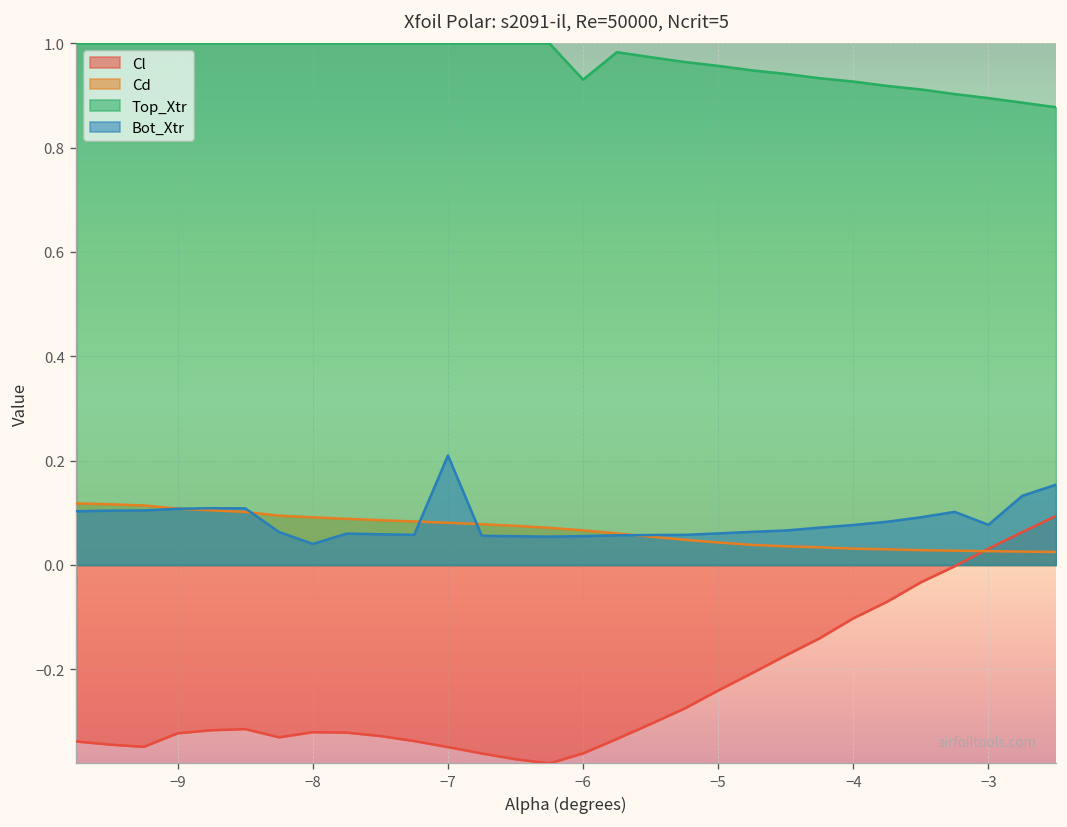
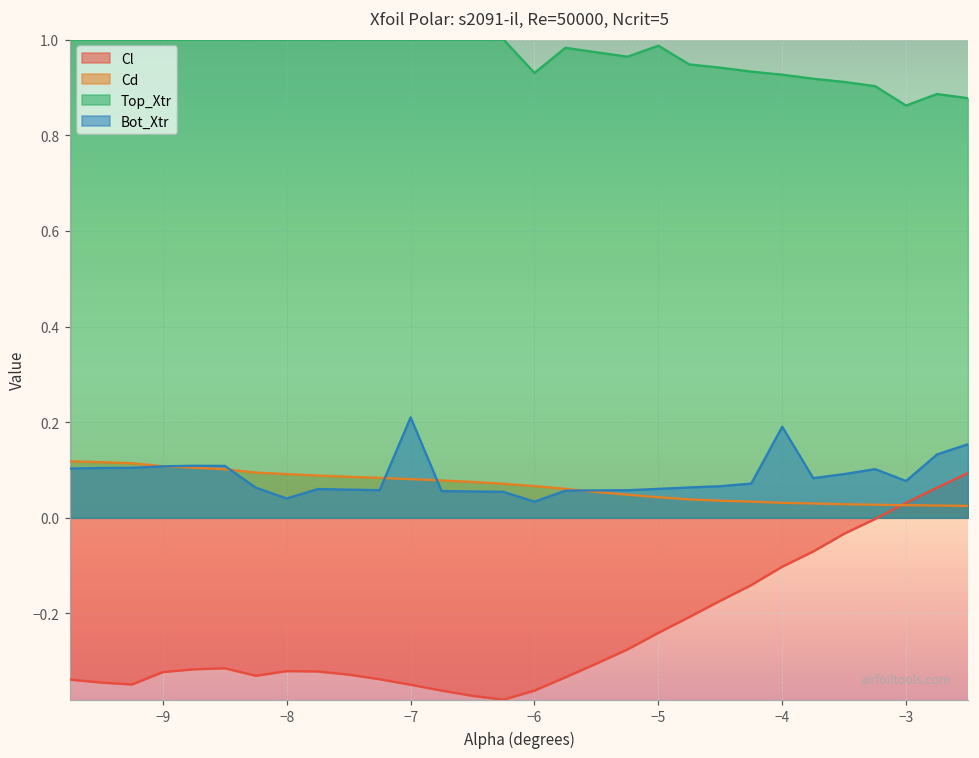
  {
    "Top_Xtr": {
      "−9": 1.00,
      "−8": 1.00,
      "−7": 1.00,
      "−6": 0.93,
-     "−5": 0.96,
+     "−5": 0.99,
      "−4": 0.93,
-     "−3": 0.89
+     "−3": 0.86
    },
    "Bot_Xtr": {
      "−8": 0.04,
      "−7": 0.21,
-     "−6": 0.06,
+     "−6": 0.03,
      "−5": 0.06,
-     "−4": 0.08,
+     "−4": 0.19,
      "−3": 0.08
    }
  }
